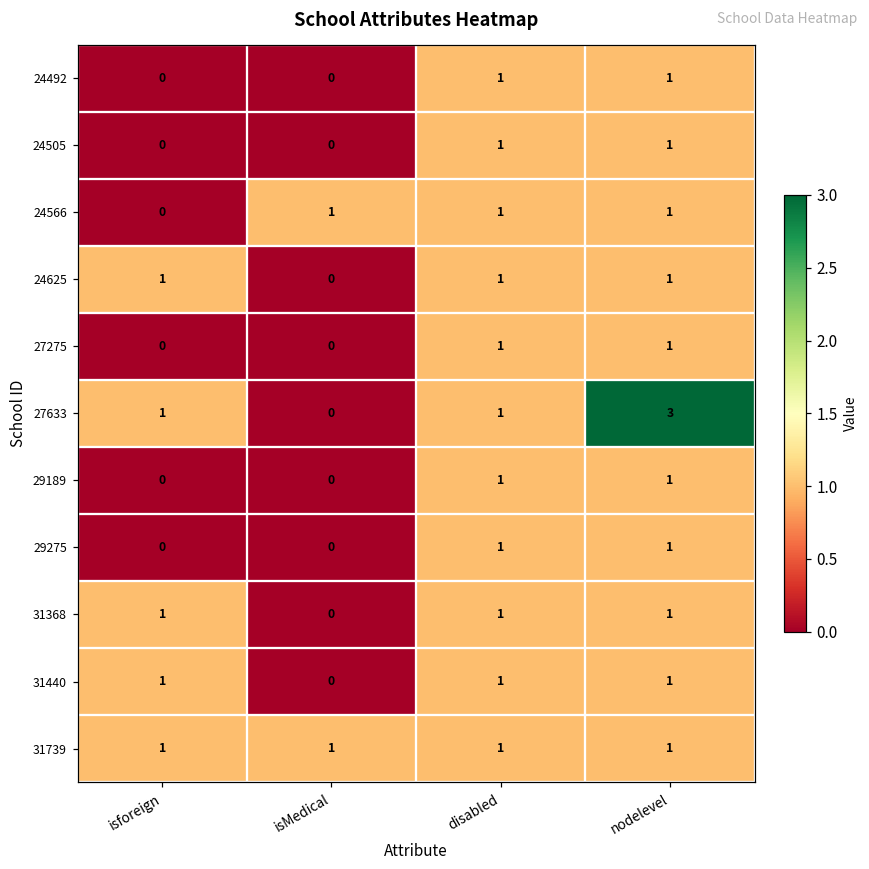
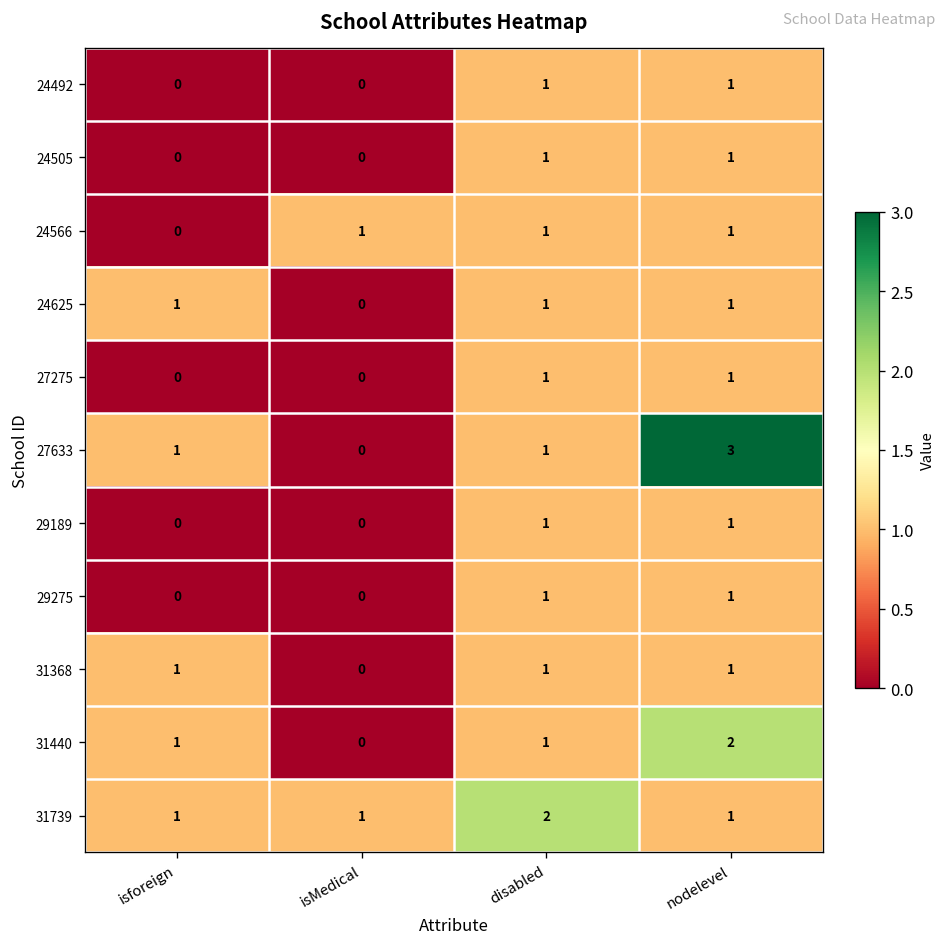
  {
    "24492": {
      "isforeign": 0,
      "isMedical": 0,
      "disabled": 1,
      "nodelevel": 1
    },
    "24505": {
      "isforeign": 0,
      "isMedical": 0,
      "disabled": 1,
      "nodelevel": 1
    },
    "24566": {
      "isforeign": 0,
      "isMedical": 1,
      "disabled": 1,
      "nodelevel": 1
    },
    "24625": {
      "isforeign": 1,
      "isMedical": 0,
      "disabled": 1,
      "nodelevel": 1
    },
    "27275": {
      "isforeign": 0,
      "isMedical": 0,
      "disabled": 1,
      "nodelevel": 1
    },
    "27633": {
      "isforeign": 1,
      "isMedical": 0,
      "disabled": 1,
      "nodelevel": 3
    },
    "29189": {
      "isforeign": 0,
      "isMedical": 0,
      "disabled": 1,
      "nodelevel": 1
    },
    "29275": {
      "isforeign": 0,
      "isMedical": 0,
      "disabled": 1,
      "nodelevel": 1
    },
    "31368": {
      "isforeign": 1,
      "isMedical": 0,
      "disabled": 1,
      "nodelevel": 1
    },
    "31440": {
      "isforeign": 1,
      "isMedical": 0,
      "disabled": 1,
-     "nodelevel": 1
+     "nodelevel": 2
    },
    "31739": {
      "isforeign": 1,
      "isMedical": 1,
-     "disabled": 1,
+     "disabled": 2,
      "nodelevel": 1
    }
  }
